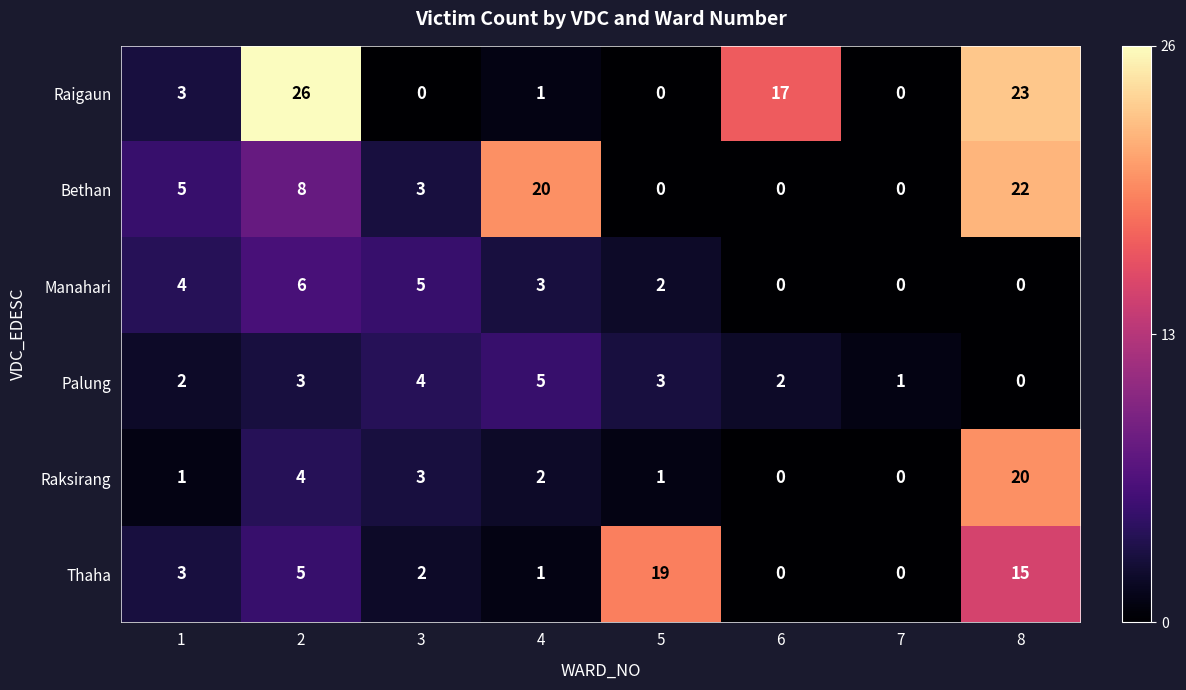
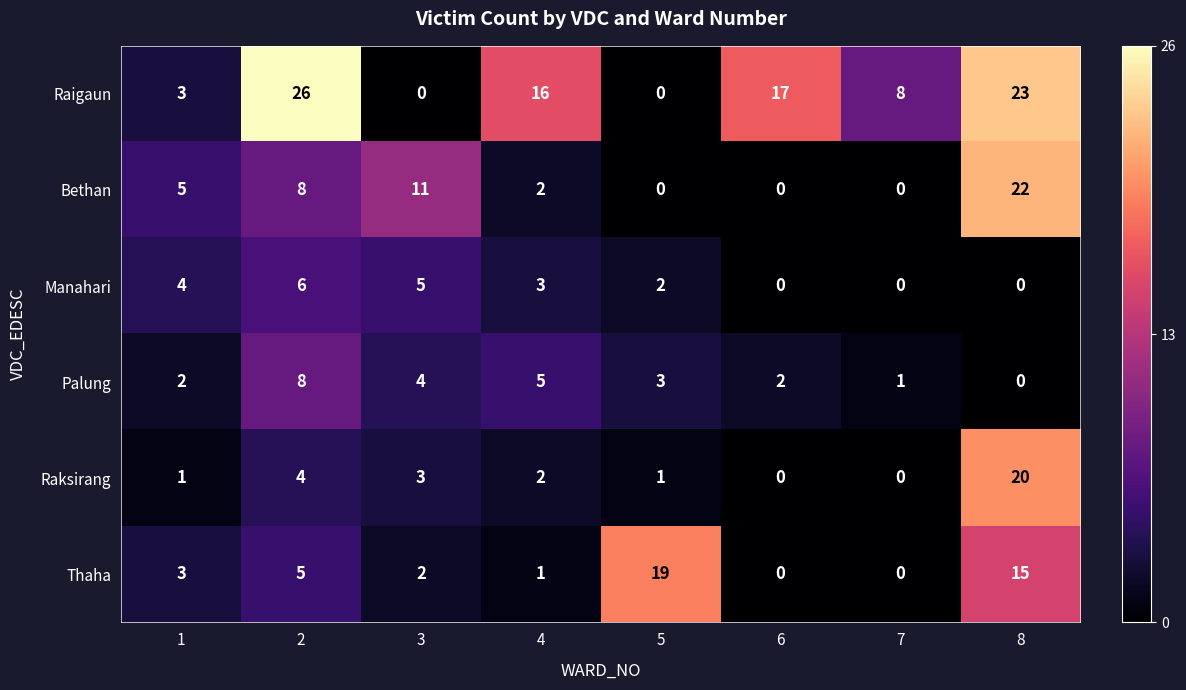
  {
    "Raigaun": {
      "1": 3,
      "2": 26,
      "3": 0,
-     "4": 1,
+     "4": 16,
      "5": 0,
      "6": 17,
-     "7": 0,
+     "7": 8,
      "8": 23
    },
    "Bethan": {
      "1": 5,
      "2": 8,
-     "3": 3,
-     "4": 20,
+     "3": 11,
+     "4": 2,
      "5": 0,
      "6": 0,
      "7": 0,
      "8": 22
    },
    "Manahari": {
      "1": 4,
      "2": 6,
      "3": 5,
      "4": 3,
      "5": 2,
      "6": 0,
      "7": 0,
      "8": 0
    },
    "Palung": {
      "1": 2,
-     "2": 3,
+     "2": 8,
      "3": 4,
      "4": 5,
      "5": 3,
      "6": 2,
      "7": 1,
      "8": 0
    },
    "Raksirang": {
      "1": 1,
      "2": 4,
      "3": 3,
      "4": 2,
      "5": 1,
      "6": 0,
      "7": 0,
      "8": 20
    },
    "Thaha": {
      "1": 3,
      "2": 5,
      "3": 2,
      "4": 1,
      "5": 19,
      "6": 0,
      "7": 0,
      "8": 15
    }
  }
